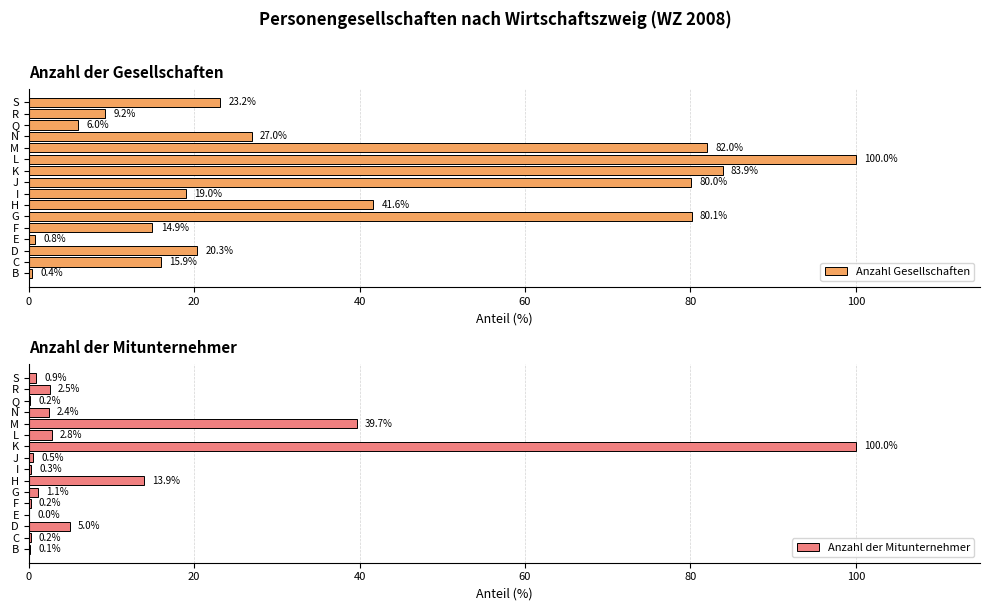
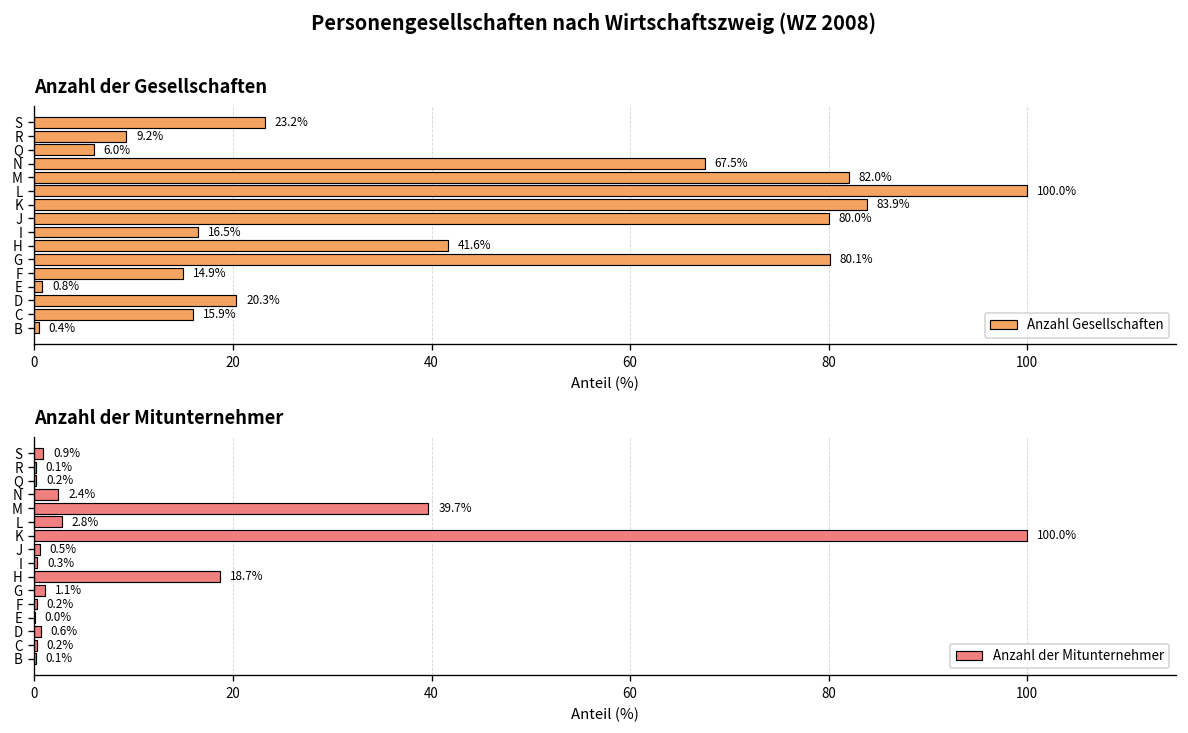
  {
    "Anzahl der Gesellschaften": {
      "S": "23.2%",
      "R": "9.2%",
      "Q": "6.0%",
-     "N": "27.0%",
+     "N": "67.5%",
      "M": "82.0%",
      "L": "100.0%",
      "K": "83.9%",
      "J": "80.0%",
-     "I": "19.0%",
+     "I": "16.5%",
      "H": "41.6%",
      "G": "80.1%",
      "F": "14.9%",
      "E": "0.8%",
      "D": "20.3%",
      "C": "15.9%",
      "B": "0.4%"
    },
    "Anzahl der Mitunternehmer": {
      "S": "0.9%",
-     "R": "2.5%",
+     "R": "0.1%",
      "Q": "0.2%",
      "N": "2.4%",
      "M": "39.7%",
      "L": "2.8%",
      "K": "100.0%",
      "J": "0.5%",
      "I": "0.3%",
-     "H": "13.9%",
+     "H": "18.7%",
      "G": "1.1%",
      "F": "0.2%",
      "E": "0.0%",
-     "D": "5.0%",
+     "D": "0.6%",
      "C": "0.2%",
      "B": "0.1%"
    }
  }
